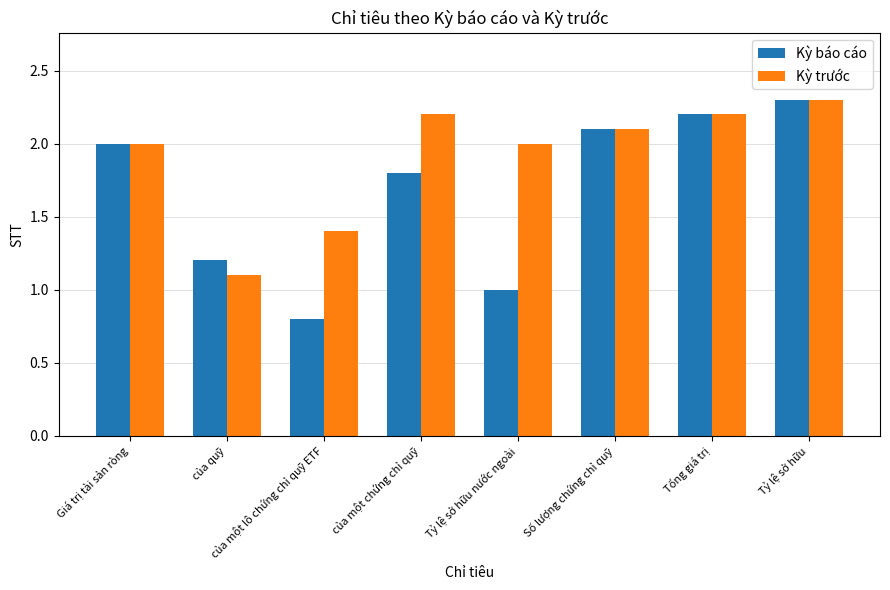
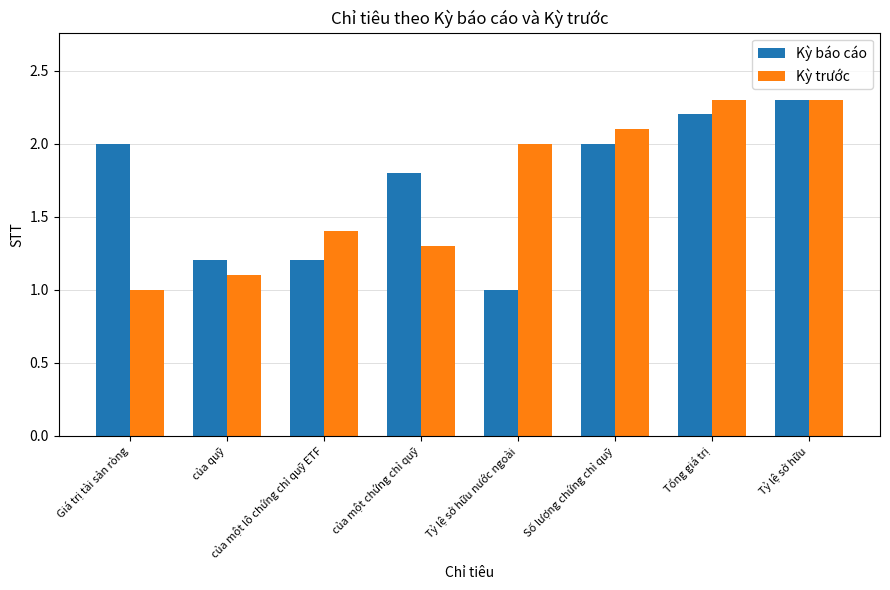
  {
    "Kỳ báo cáo": {
      "Giá trị tài sản ròng": 2.0,
      "của quỹ": 1.2,
-     "của một lô chứng chỉ quỹ ETF": 0.8,
+     "của một lô chứng chỉ quỹ ETF": 1.2,
      "của một chứng chỉ quỹ": 1.8,
      "Tỷ lệ sở hữu nước ngoài": 1.0,
-     "Số lượng chứng chỉ quỹ": 2.1,
+     "Số lượng chứng chỉ quỹ": 2.0,
      "Tổng giá trị": 2.2,
      "Tỷ lệ sở hữu": 2.3
    },
    "Kỳ trước": {
-     "Giá trị tài sản ròng": 2,
+     "Giá trị tài sản ròng": 1,
      "của quỹ": 1.1,
      "của một lô chứng chỉ quỹ ETF": 1.4,
-     "của một chứng chỉ quỹ": 2.2,
+     "của một chứng chỉ quỹ": 1.3,
      "Tỷ lệ sở hữu nước ngoài": 2.0,
      "Số lượng chứng chỉ quỹ": 2.1,
-     "Tổng giá trị": 2.2,
+     "Tổng giá trị": 2.3,
      "Tỷ lệ sở hữu": 2.3
    }
  }
